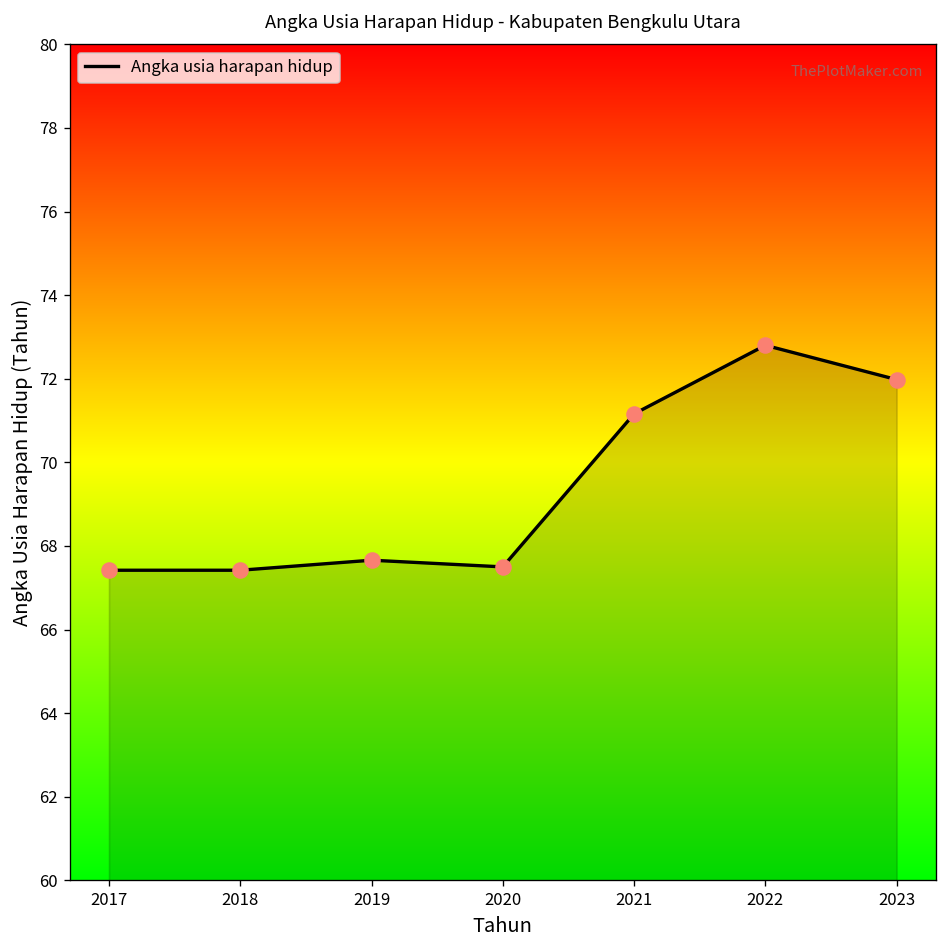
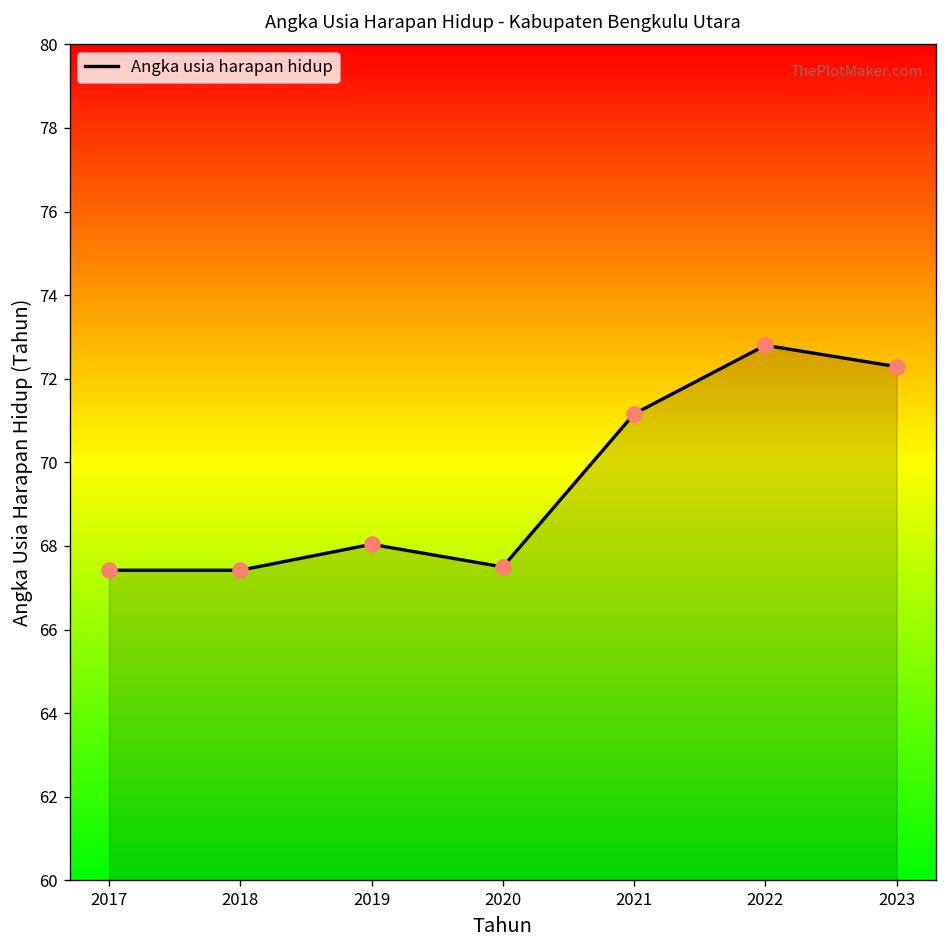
  {
    "2017": 67.4,
    "2018": 67.4,
-   "2019": 67.7,
+   "2019": 68.0,
    "2020": 67.5,
    "2021": 71.2,
    "2022": 72.8,
-   "2023": 72.0
+   "2023": 72.3
  }
